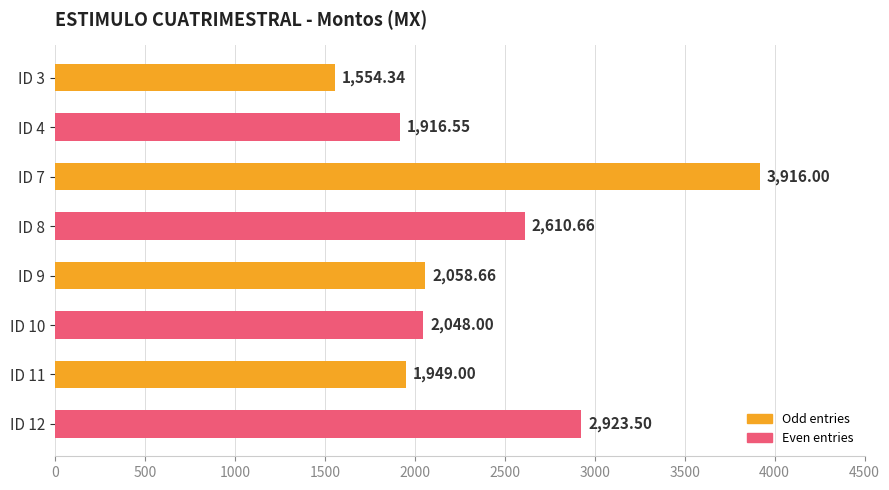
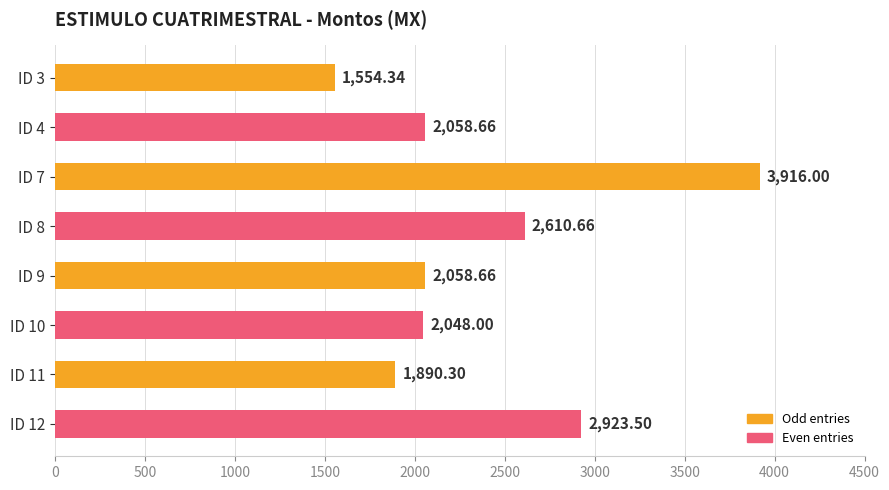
  {
    "ID 3": "1,554.34",
-   "ID 4": "1,916.55",
+   "ID 4": "2,058.66",
    "ID 7": "3,916.00",
    "ID 8": "2,610.66",
    "ID 9": "2,058.66",
    "ID 10": "2,048.00",
-   "ID 11": "1,949.00",
+   "ID 11": "1,890.30",
    "ID 12": "2,923.50"
  }
